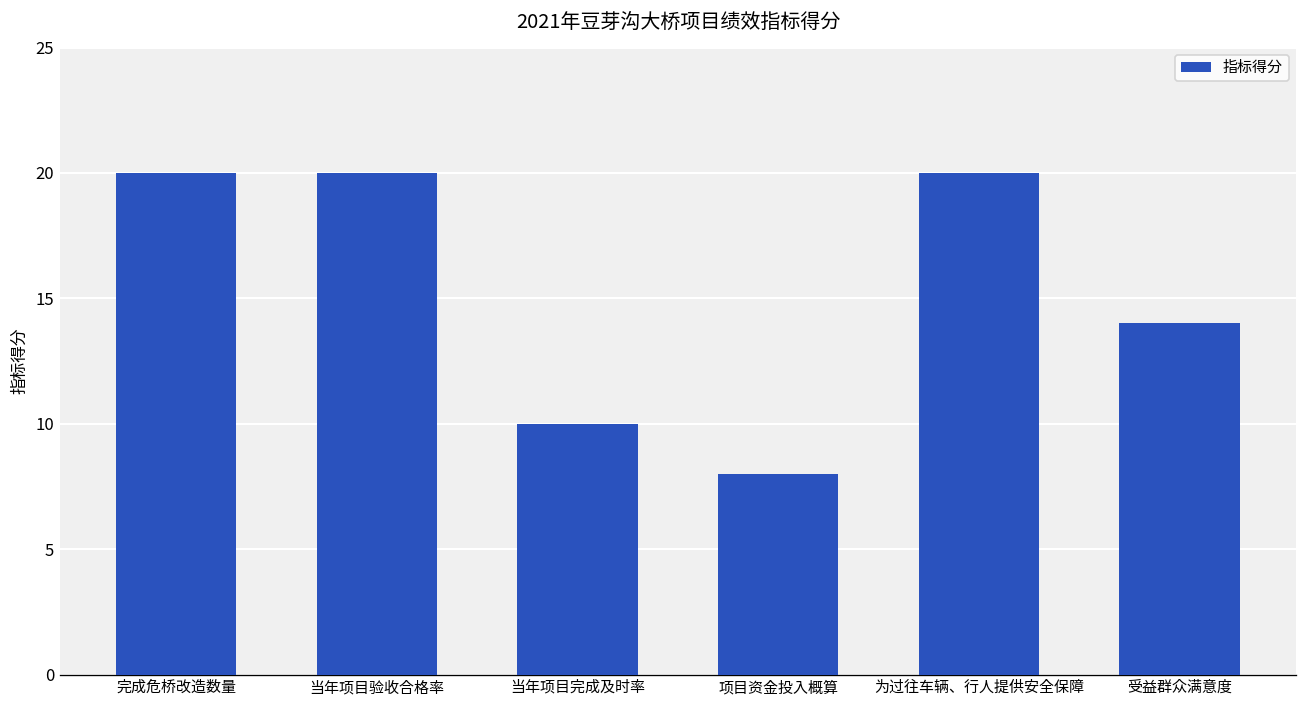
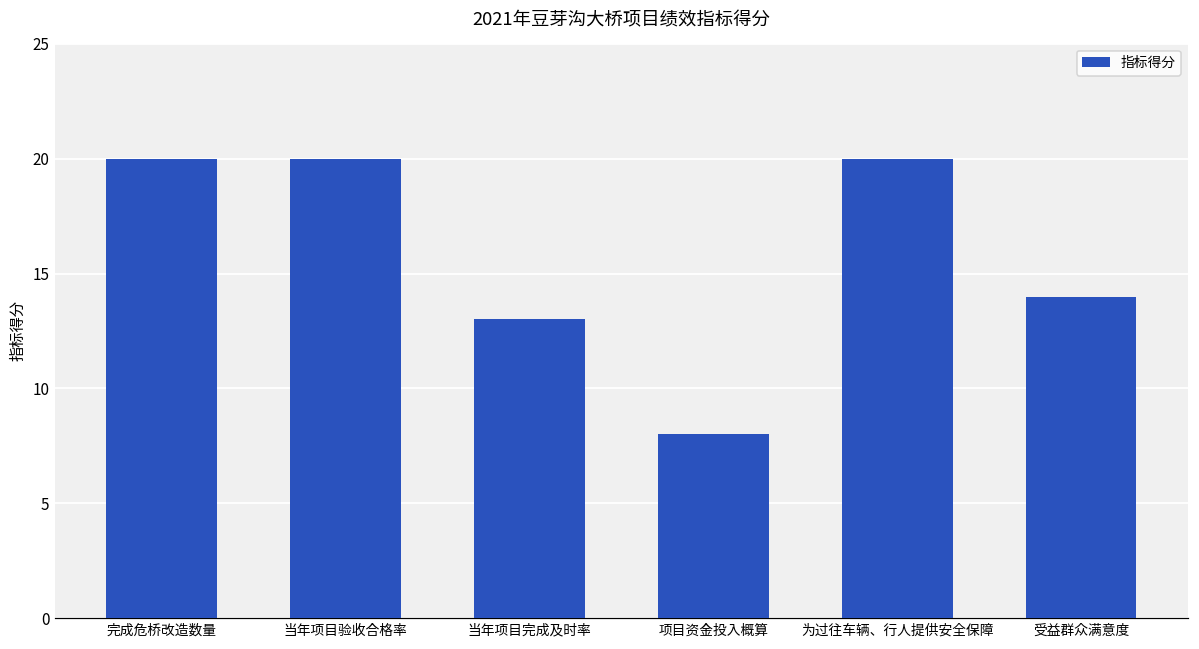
  {
    "完成危桥改造数量": 20,
    "当年项目验收合格率": 20,
-   "当年项目完成及时率": 10,
+   "当年项目完成及时率": 13,
    "项目资金投入概算": 8,
    "为过往车辆、行人提供安全保障": 20,
    "受益群众满意度": 14
  }
